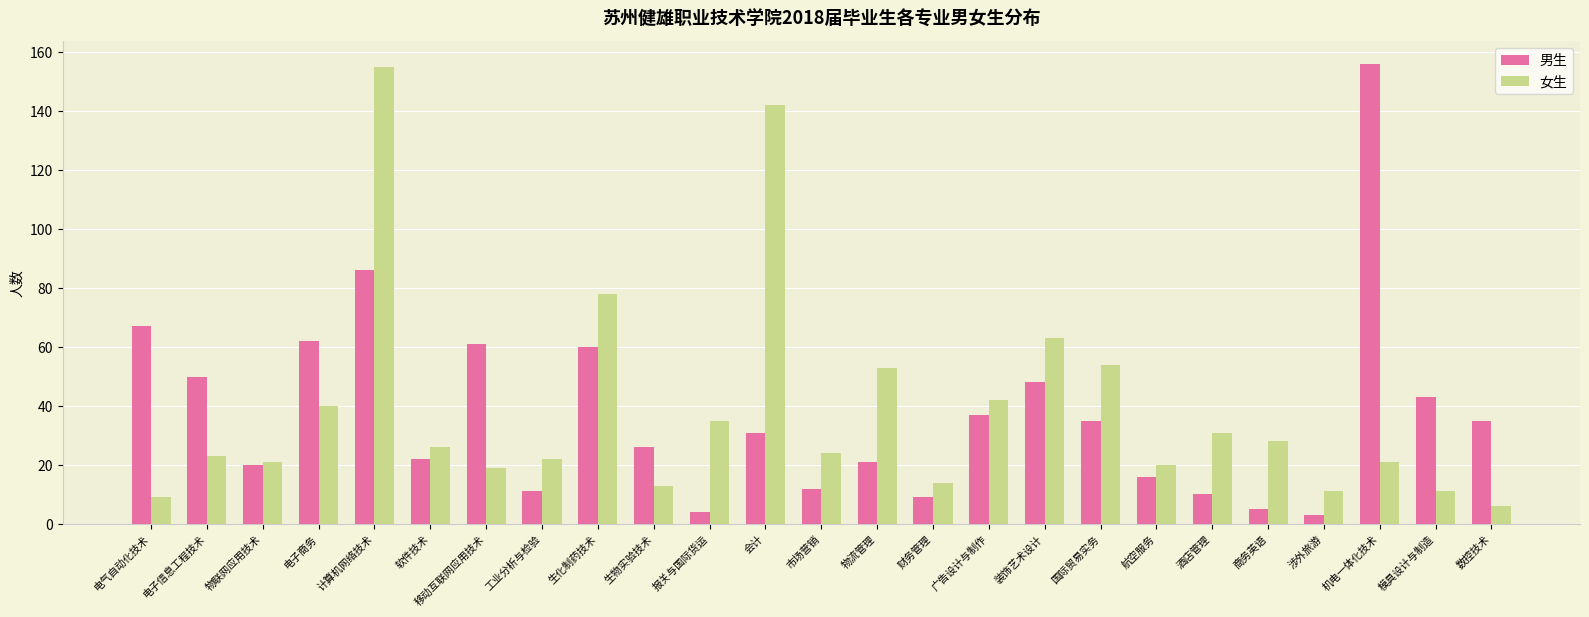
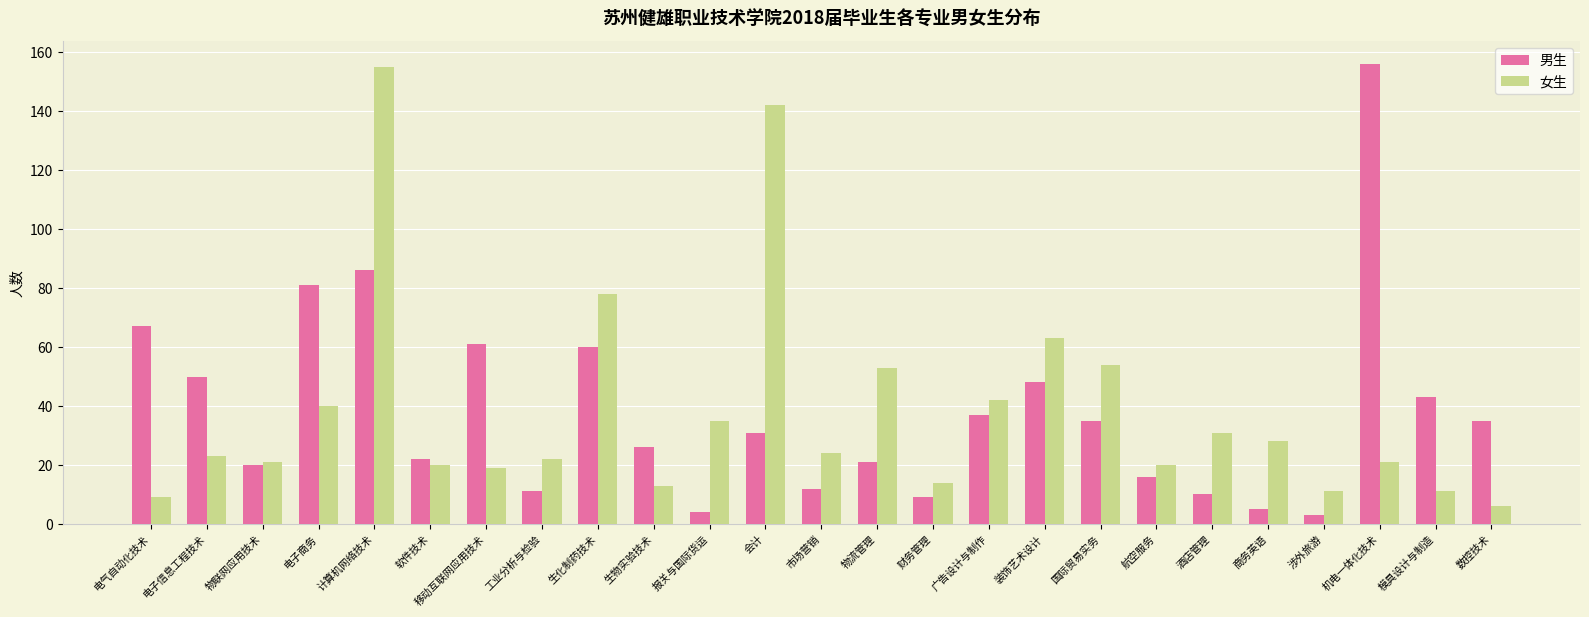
  {
    "男生": {
      "电气自动化技术": 67,
      "电子信息工程技术": 50,
      "物联网应用技术": 20,
-     "电子商务": 62,
+     "电子商务": 81,
      "计算机网络技术": 86,
      "软件技术": 22,
      "移动互联网应用技术": 61,
      "工业分析与检验": 11,
      "生化制药技术": 60,
      "生物实验技术": 26,
      "报关与国际货运": 4,
      "会计": 31,
      "市场营销": 12,
      "物流管理": 21,
      "财务管理": 9,
      "广告设计与制作": 37,
      "装饰艺术设计": 48,
      "国际贸易实务": 35,
      "航空服务": 16,
      "酒店管理": 10,
      "商务英语": 5,
      "涉外旅游": 3,
      "机电一体化技术": 156,
      "模具设计与制造": 43,
      "数控技术": 35
    },
    "女生": {
      "电气自动化技术": 9,
      "电子信息工程技术": 23,
      "物联网应用技术": 21,
      "电子商务": 40,
      "计算机网络技术": 155,
-     "软件技术": 26,
+     "软件技术": 20,
      "移动互联网应用技术": 19,
      "工业分析与检验": 22,
      "生化制药技术": 78,
      "生物实验技术": 13,
      "报关与国际货运": 35,
      "会计": 142,
      "市场营销": 24,
      "物流管理": 53,
      "财务管理": 14,
      "广告设计与制作": 42,
      "装饰艺术设计": 63,
      "国际贸易实务": 54,
      "航空服务": 20,
      "酒店管理": 31,
      "商务英语": 28,
      "涉外旅游": 11,
      "机电一体化技术": 21,
      "模具设计与制造": 11,
      "数控技术": 6
    }
  }
